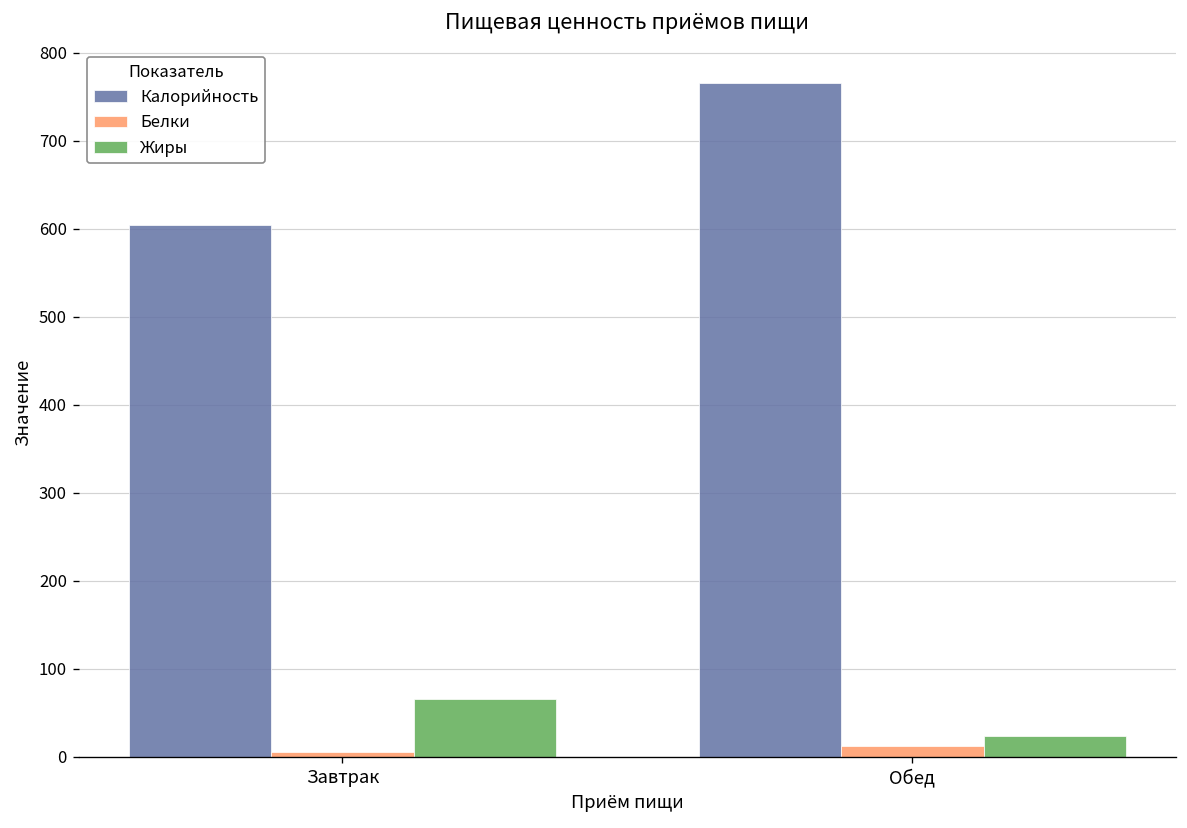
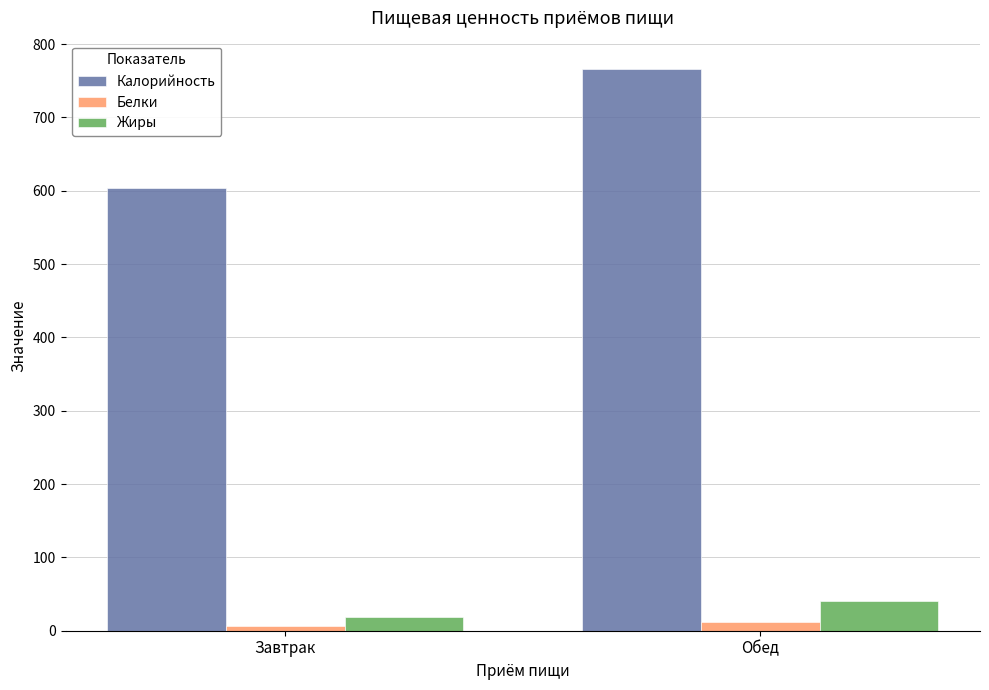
  {
    "Калорийность": {
      "Завтрак": 600,
      "Обед": 770
    },
    "Белки": {
      "Завтрак": 10,
      "Обед": 10
    },
    "Жиры": {
-     "Завтрак": 70,
-     "Обед": 20
+     "Завтрак": 20,
+     "Обед": 40
    }
  }
